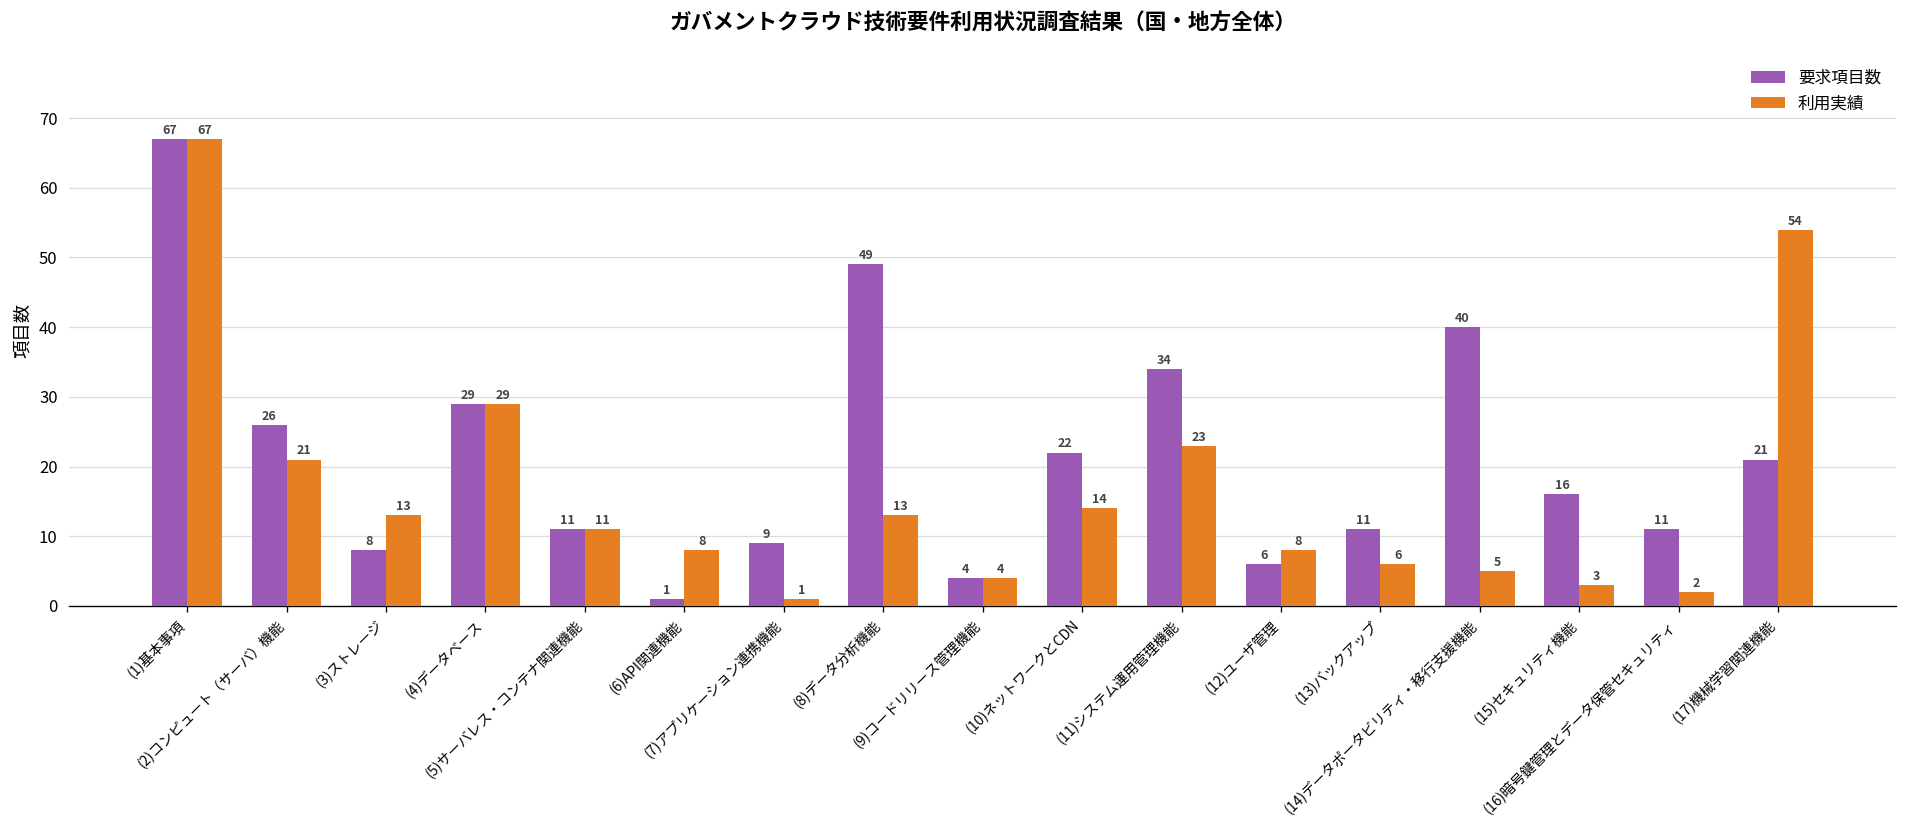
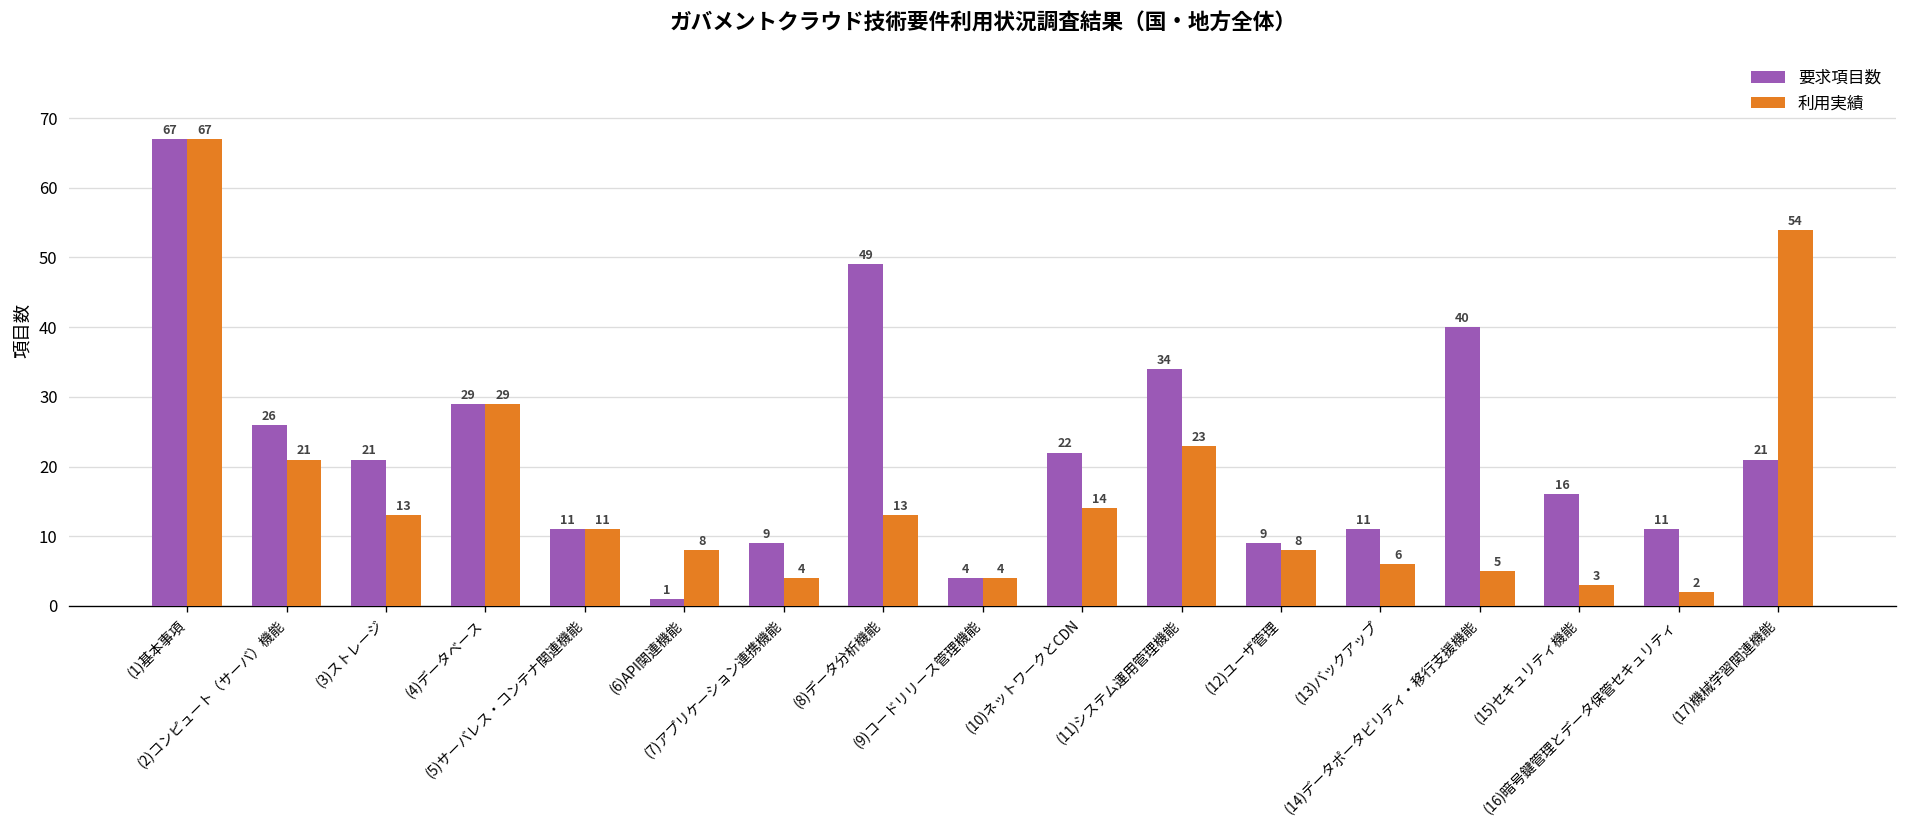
  {
    "要求項目数": {
      "(1)基本事項": 67,
      "(2)コンピュート（サーバ）機能": 26,
-     "(3)ストレージ": 8,
+     "(3)ストレージ": 21,
      "(4)データベース": 29,
      "(5)サーバレス・コンテナ関連機能": 11,
      "(6)API関連機能": 1,
      "(7)アプリケーション連携機能": 9,
      "(8)データ分析機能": 49,
      "(9)コードリリース管理機能": 4,
      "(10)ネットワークとCDN": 22,
      "(11)システム運用管理機能": 34,
-     "(12)ユーザ管理": 6,
+     "(12)ユーザ管理": 9,
      "(13)バックアップ": 11,
      "(14)データポータビリティ・移行支援機能": 40,
      "(15)セキュリティ機能": 16,
      "(16)暗号鍵管理とデータ保管セキュリティ": 11,
      "(17)機械学習関連機能": 21
    },
    "利用実績": {
      "(1)基本事項": 67,
      "(2)コンピュート（サーバ）機能": 21,
      "(3)ストレージ": 13,
      "(4)データベース": 29,
      "(5)サーバレス・コンテナ関連機能": 11,
      "(6)API関連機能": 8,
-     "(7)アプリケーション連携機能": 1,
+     "(7)アプリケーション連携機能": 4,
      "(8)データ分析機能": 13,
      "(9)コードリリース管理機能": 4,
      "(10)ネットワークとCDN": 14,
      "(11)システム運用管理機能": 23,
      "(12)ユーザ管理": 8,
      "(13)バックアップ": 6,
      "(14)データポータビリティ・移行支援機能": 5,
      "(15)セキュリティ機能": 3,
      "(16)暗号鍵管理とデータ保管セキュリティ": 2,
      "(17)機械学習関連機能": 54
    }
  }
